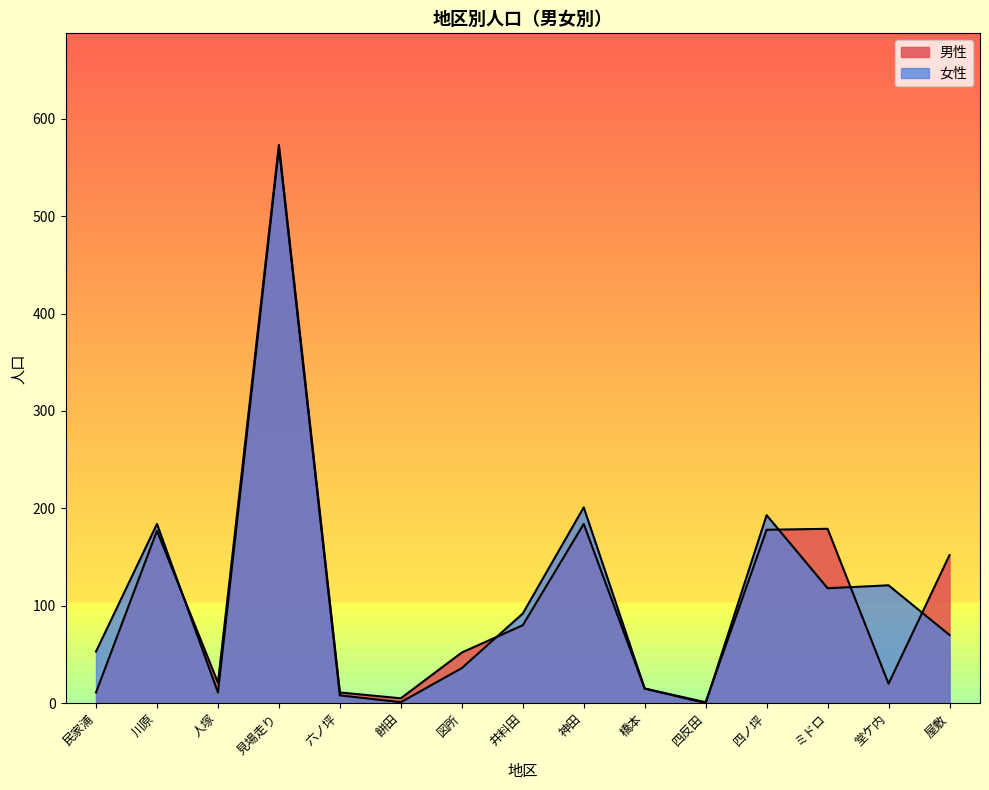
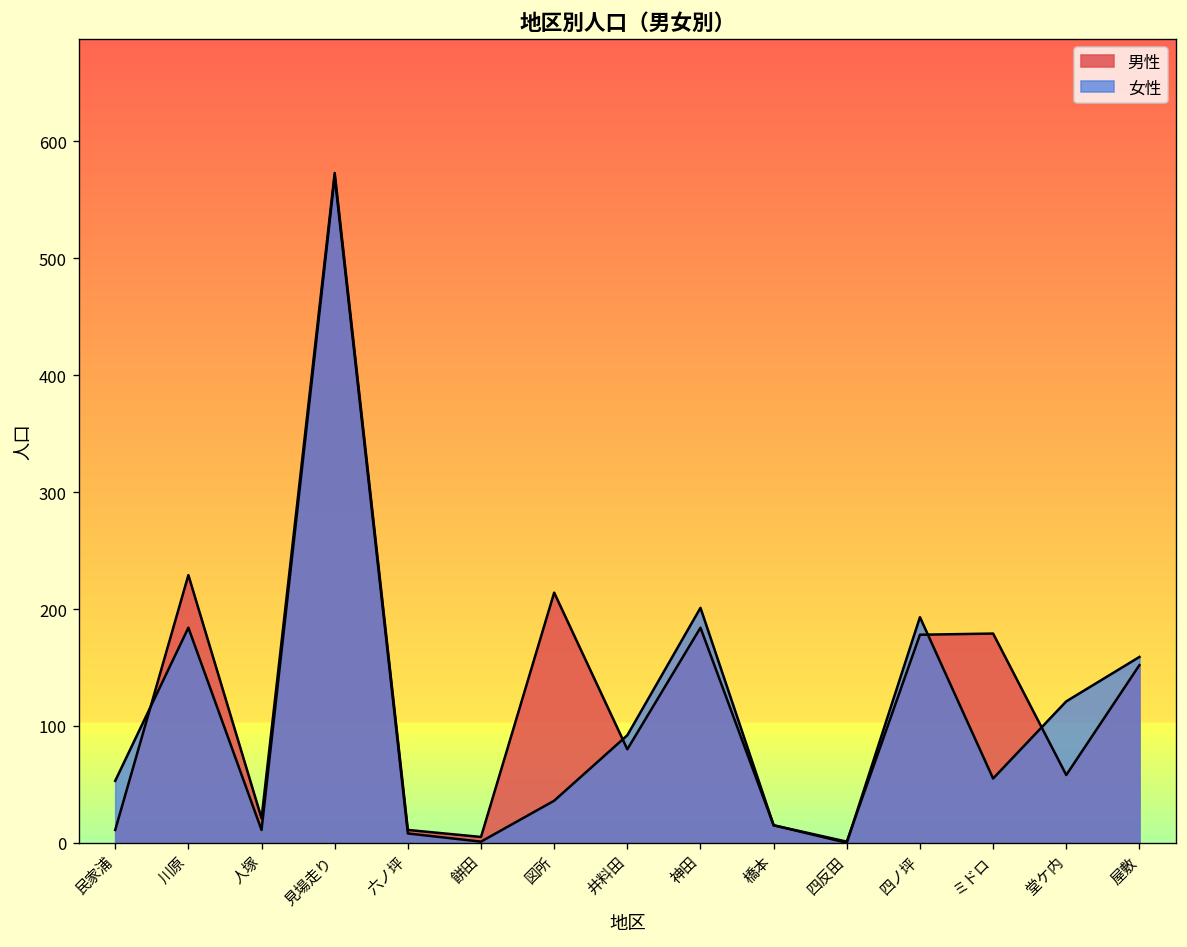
  {
    "男性": {
      "民家浦": 10,
-     "川原": 180,
+     "川原": 230,
      "人塚": 20,
      "見場走り": 570,
      "六ノ坪": 10,
      "餅田": 10,
-     "図所": 50,
+     "図所": 210,
      "井料田": 80,
      "神田": 180,
      "四ノ坪": 180,
      "ミドロ": 180,
-     "堂ケ内": 20,
+     "堂ケ内": 60,
      "屋敷": 150
    },
    "女性": {
      "民家浦": 50,
      "川原": 180,
      "人塚": 10,
      "見場走り": 570,
      "六ノ坪": 10,
      "餅田": 0,
      "図所": 40,
      "井料田": 90,
      "神田": 200,
      "四ノ坪": 190,
-     "ミドロ": 120,
+     "ミドロ": 60,
      "堂ケ内": 120,
-     "屋敷": 70
+     "屋敷": 160
    }
  }
